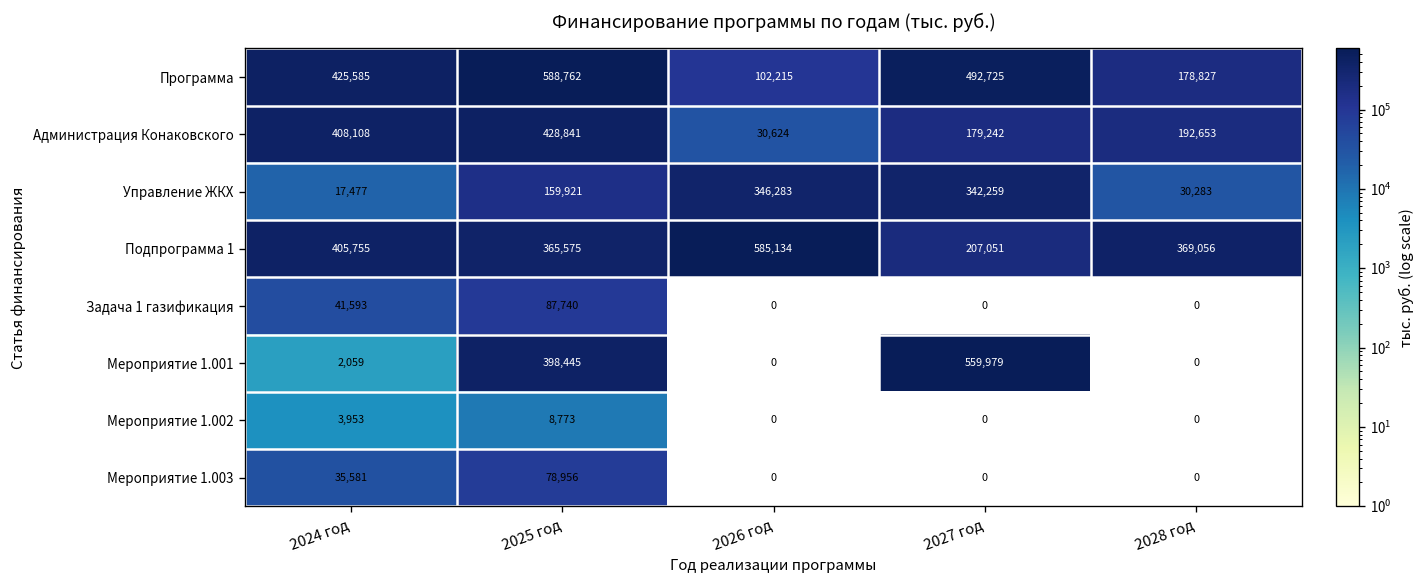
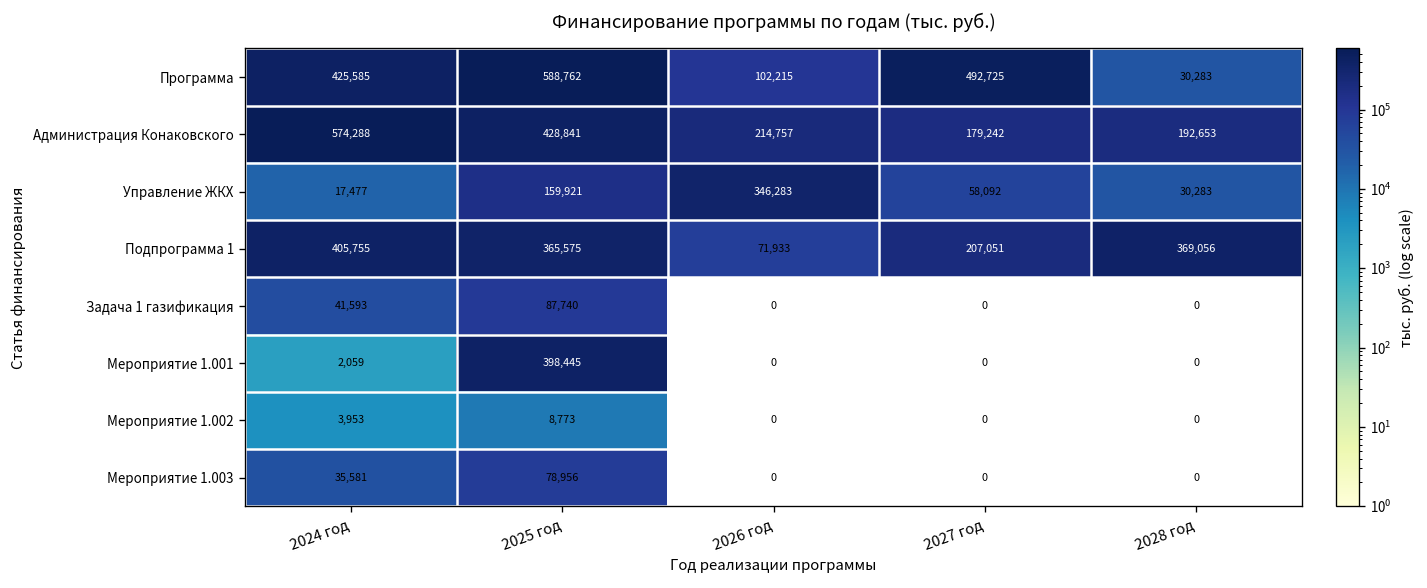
  {
    "Программа": {
      "2024 год": "425,585",
      "2025 год": "588,762",
      "2026 год": "102,215",
      "2027 год": "492,725",
-     "2028 год": "178,827"
+     "2028 год": "30,283"
    },
    "Администрация Конаковского": {
-     "2024 год": "408,108",
+     "2024 год": "574,288",
      "2025 год": "428,841",
-     "2026 год": "30,624",
+     "2026 год": "214,757",
      "2027 год": "179,242",
      "2028 год": "192,653"
    },
    "Управление ЖКХ": {
      "2024 год": "17,477",
      "2025 год": "159,921",
      "2026 год": "346,283",
-     "2027 год": "342,259",
+     "2027 год": "58,092",
      "2028 год": "30,283"
    },
    "Подпрограмма 1": {
      "2024 год": "405,755",
      "2025 год": "365,575",
-     "2026 год": "585,134",
+     "2026 год": "71,933",
      "2027 год": "207,051",
      "2028 год": "369,056"
    },
    "Задача 1 газификация": {
      "2024 год": "41,593",
      "2025 год": "87,740",
      "2026 год": "0",
      "2027 год": "0",
      "2028 год": "0"
    },
    "Мероприятие 1.001": {
      "2024 год": "2,059",
      "2025 год": "398,445",
      "2026 год": "0",
-     "2027 год": "559,979",
+     "2027 год": "0",
      "2028 год": "0"
    },
    "Мероприятие 1.002": {
      "2024 год": "3,953",
      "2025 год": "8,773",
      "2026 год": "0",
      "2027 год": "0",
      "2028 год": "0"
    },
    "Мероприятие 1.003": {
      "2024 год": "35,581",
      "2025 год": "78,956",
      "2026 год": "0",
      "2027 год": "0",
      "2028 год": "0"
    }
  }
